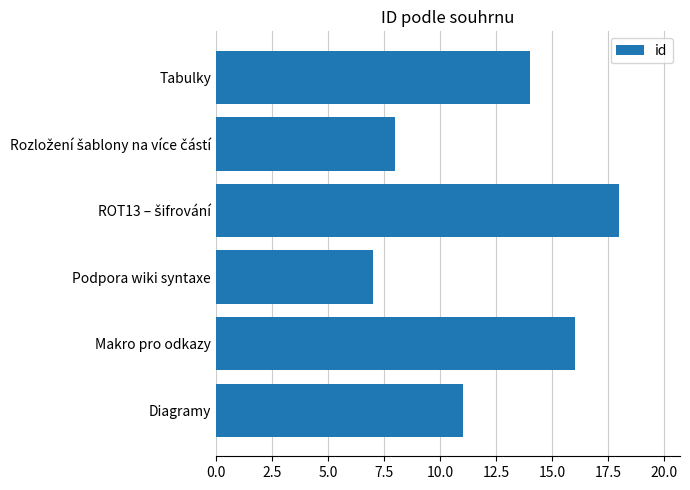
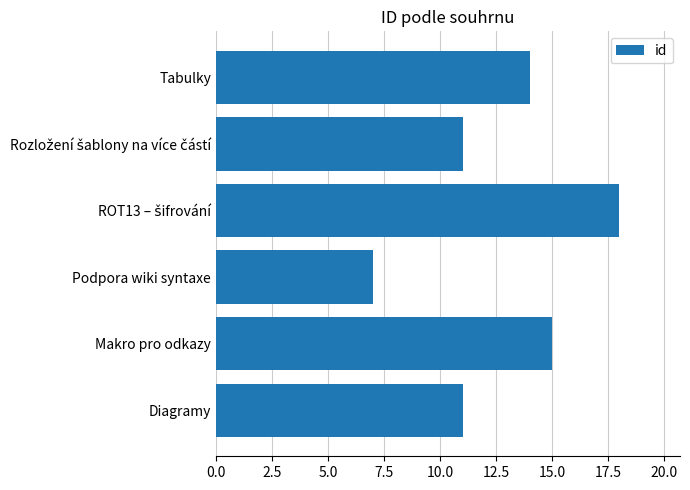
  {
    "Tabulky": 14,
-   "Rozložení šablony na více částí": 8,
+   "Rozložení šablony na více částí": 11,
    "ROT13 – šifrování": 18,
    "Podpora wiki syntaxe": 7,
-   "Makro pro odkazy": 16,
+   "Makro pro odkazy": 15,
    "Diagramy": 11
  }
